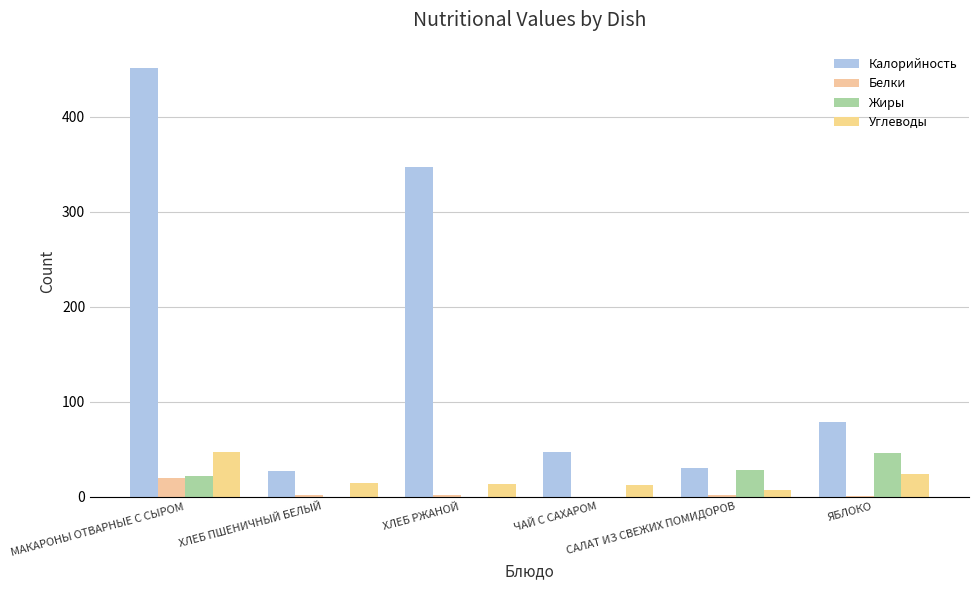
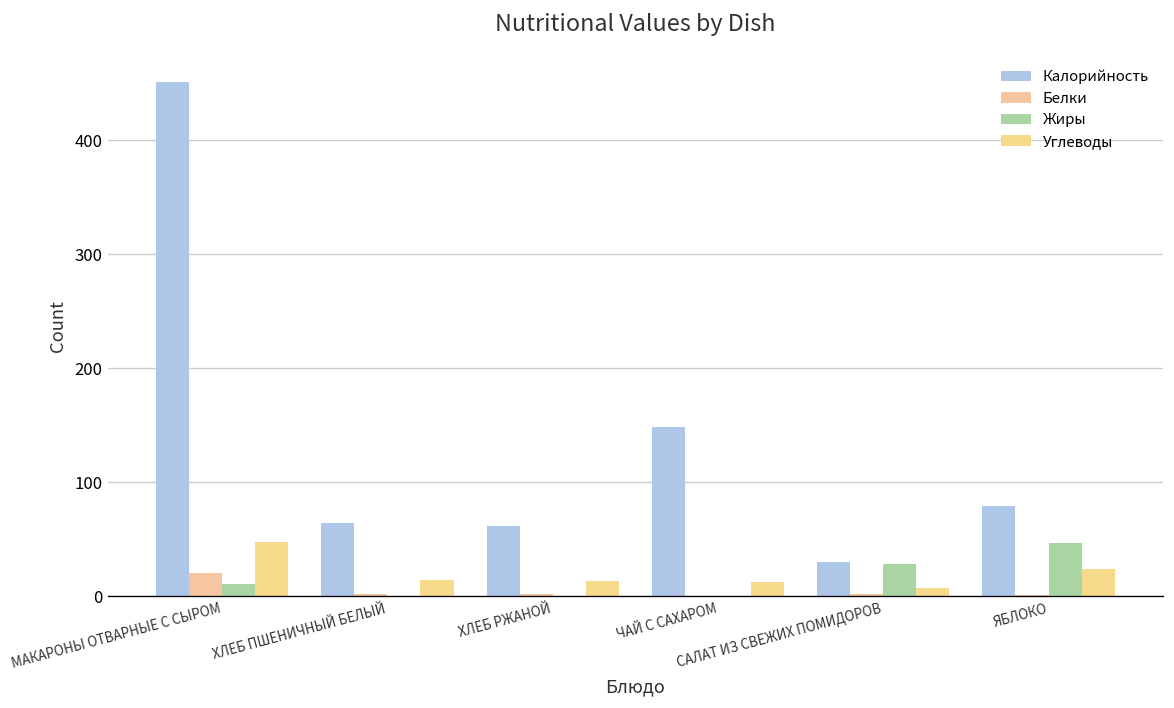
  {
    "Калорийность": {
      "МАКАРОНЫ ОТВАРНЫЕ С СЫРОМ": 450,
-     "ХЛЕБ ПШЕНИЧНЫЙ БЕЛЫЙ": 30,
-     "ХЛЕБ РЖАНОЙ": 350,
-     "ЧАЙ С САХАРОМ": 50,
+     "ХЛЕБ ПШЕНИЧНЫЙ БЕЛЫЙ": 60,
+     "ХЛЕБ РЖАНОЙ": 60,
+     "ЧАЙ С САХАРОМ": 150,
      "САЛАТ ИЗ СВЕЖИХ ПОМИДОРОВ": 30,
      "ЯБЛОКО": 80
    },
    "Жиры": {
-     "МАКАРОНЫ ОТВАРНЫЕ С СЫРОМ": 20,
+     "МАКАРОНЫ ОТВАРНЫЕ С СЫРОМ": 10,
      "ХЛЕБ ПШЕНИЧНЫЙ БЕЛЫЙ": 0,
      "ХЛЕБ РЖАНОЙ": 0,
      "ЧАЙ С САХАРОМ": 0,
      "САЛАТ ИЗ СВЕЖИХ ПОМИДОРОВ": 30,
      "ЯБЛОКО": 50
    }
  }
